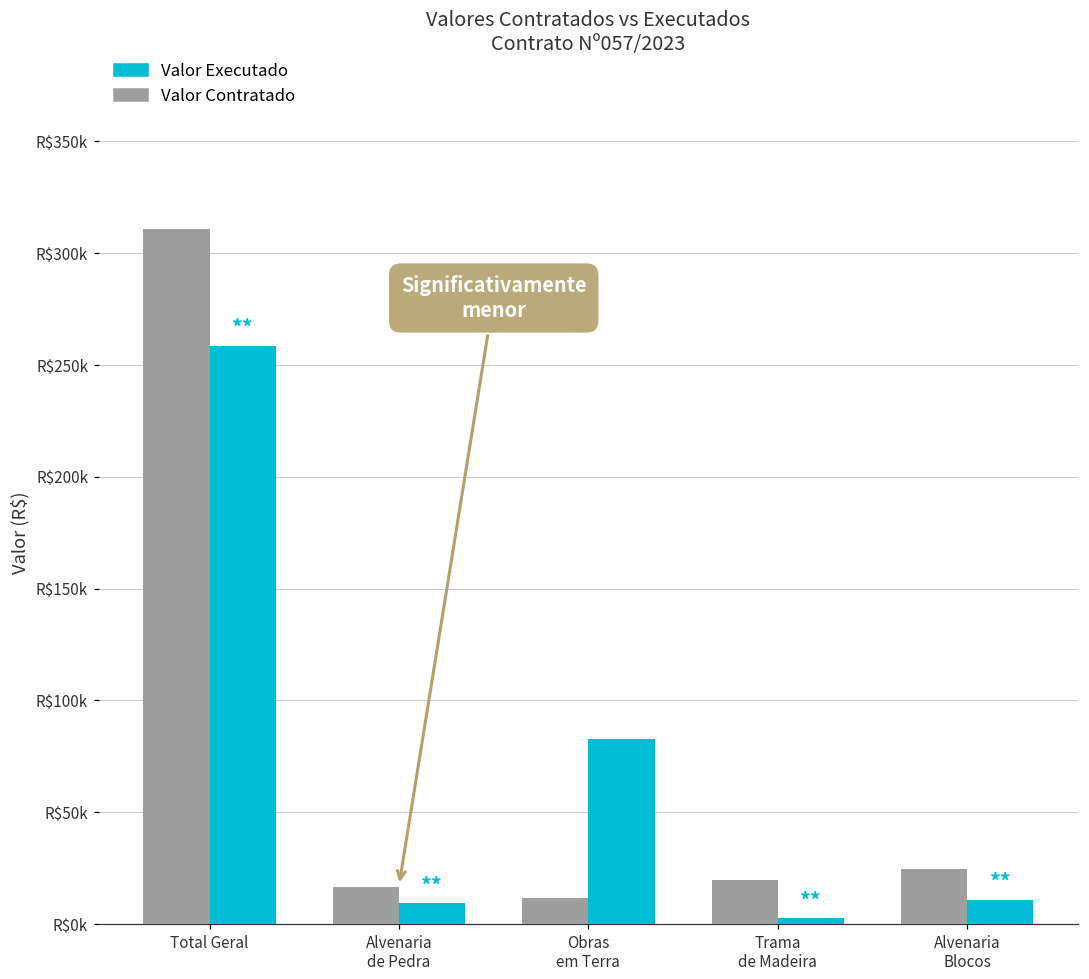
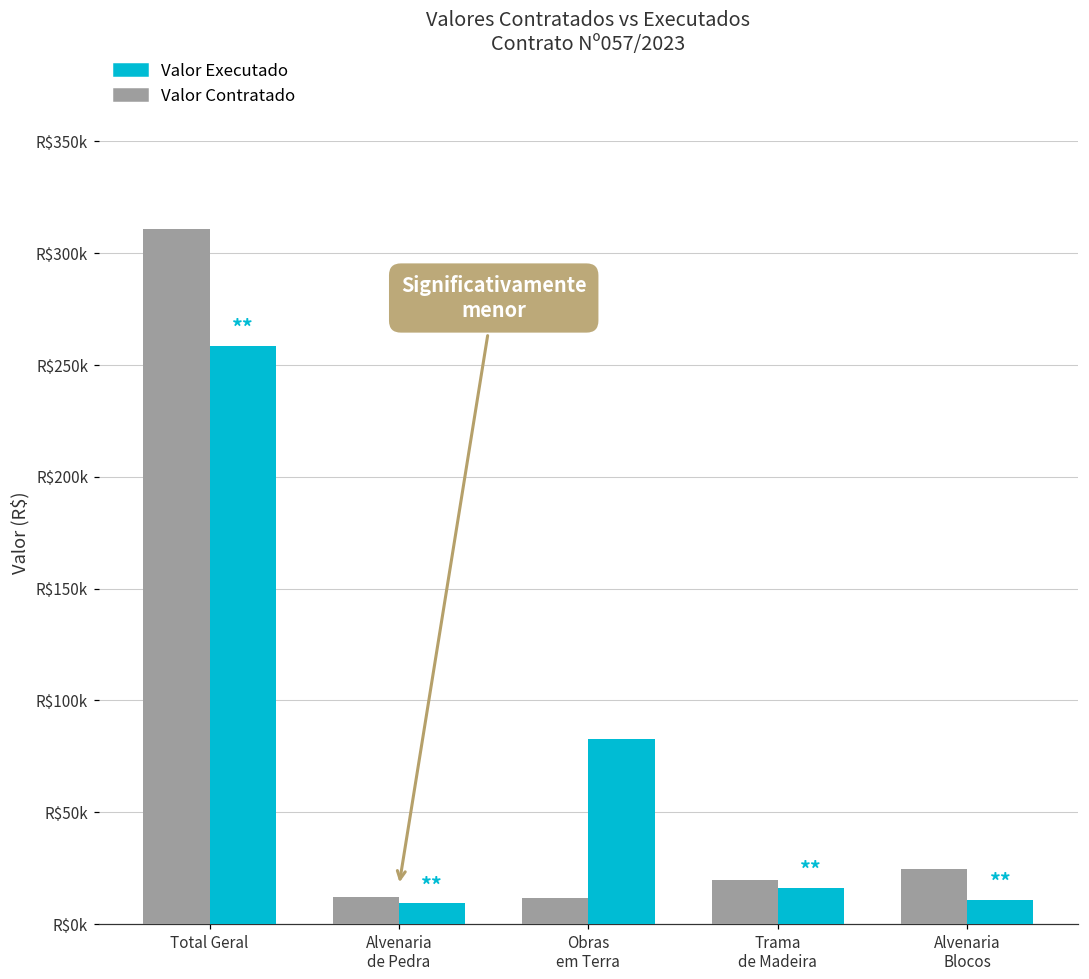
  {
    "Valor Contratado": {
      "Total Geral": "R$311000",
-     "Alvenaria de Pedra": "R$16000",
+     "Alvenaria de Pedra": "R$12000",
      "Obras em Terra": "R$12000",
      "Trama de Madeira": "R$20000",
      "Alvenaria Blocos": "R$25000"
    },
    "Valor Executado": {
      "Total Geral": "R$259000",
      "Alvenaria de Pedra": "R$9000",
      "Obras em Terra": "R$83000",
-     "Trama de Madeira": "R$3000",
+     "Trama de Madeira": "R$16000",
      "Alvenaria Blocos": "R$11000"
    }
  }
